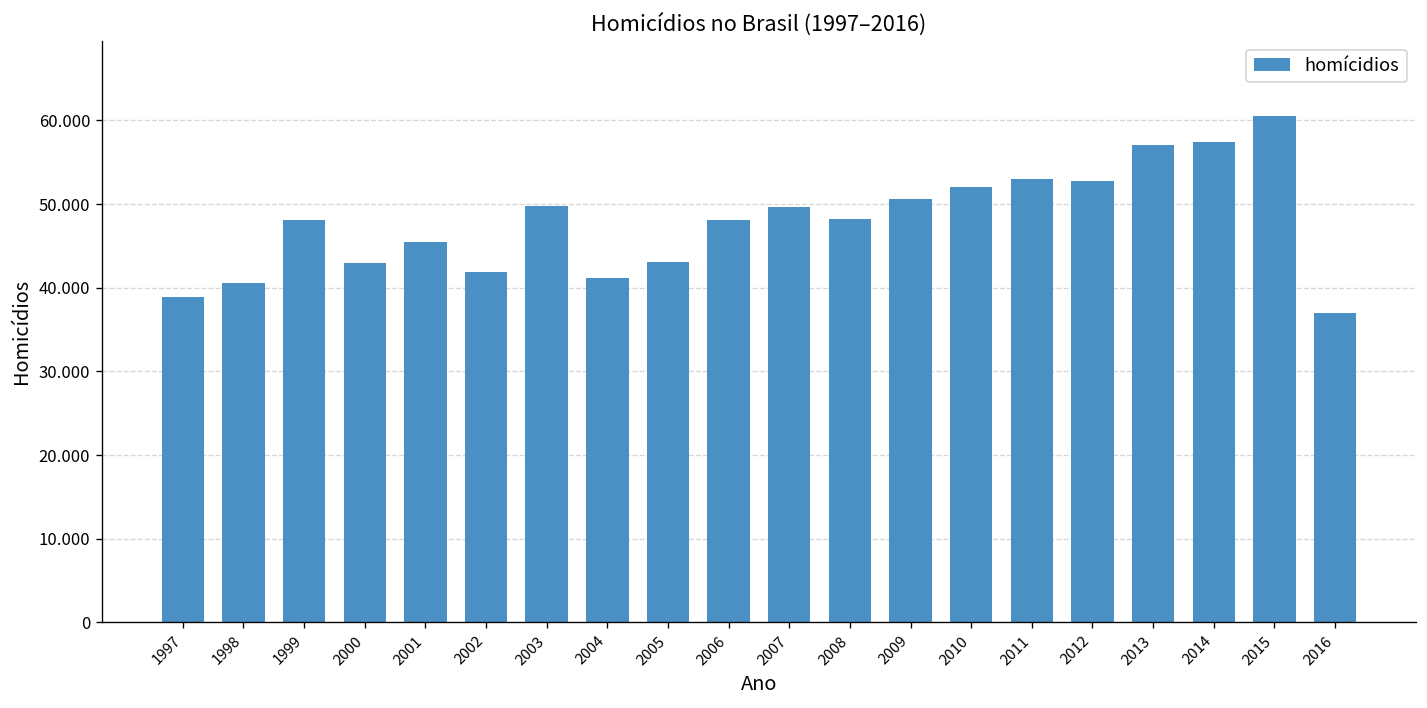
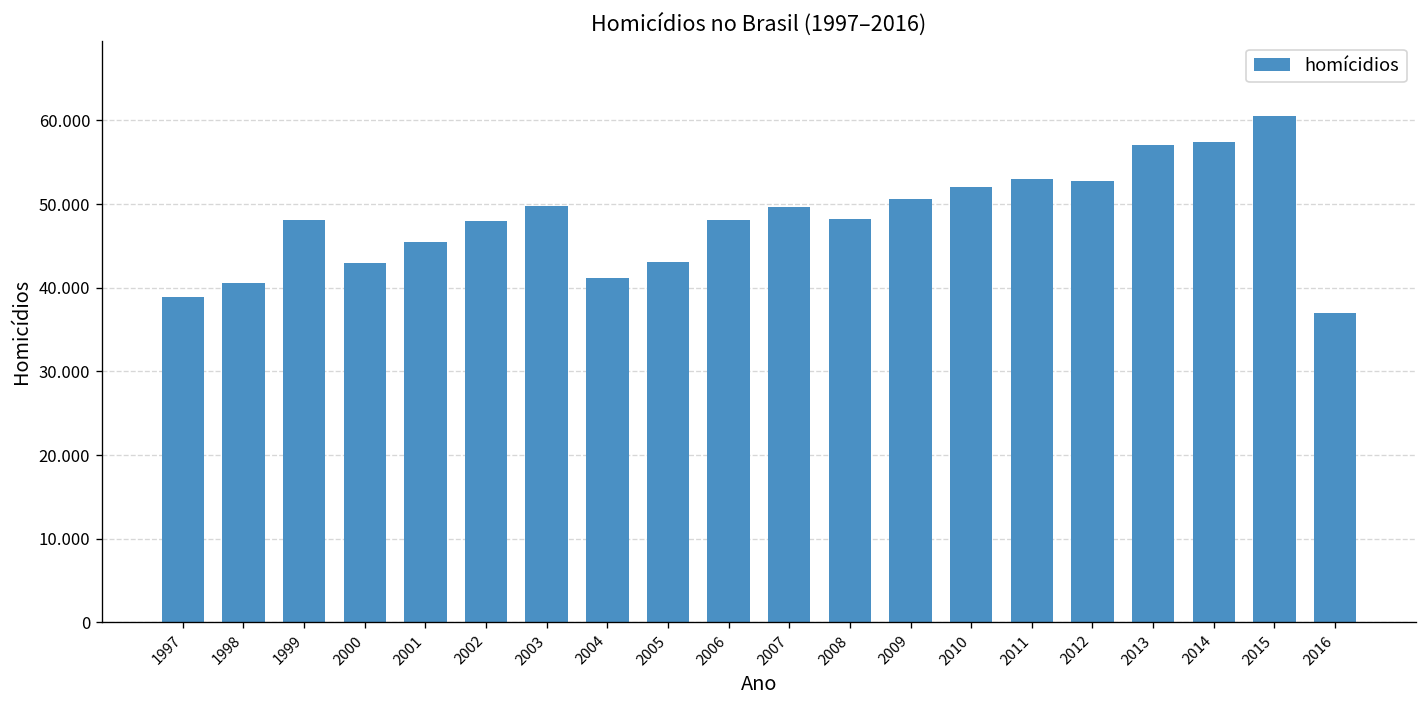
  {
    "1997": 39,
    "1998": 41,
    "1999": 48,
    "2000": 43,
    "2001": 45,
-   "2002": 42,
+   "2002": 48,
    "2003": 50,
    "2004": 41,
    "2005": 43,
    "2006": 48,
    "2007": 50,
    "2008": 48,
    "2009": 51,
    "2010": 52,
    "2011": 53,
    "2012": 53,
    "2013": 57,
    "2014": 57,
    "2015": 60,
    "2016": 37
  }
